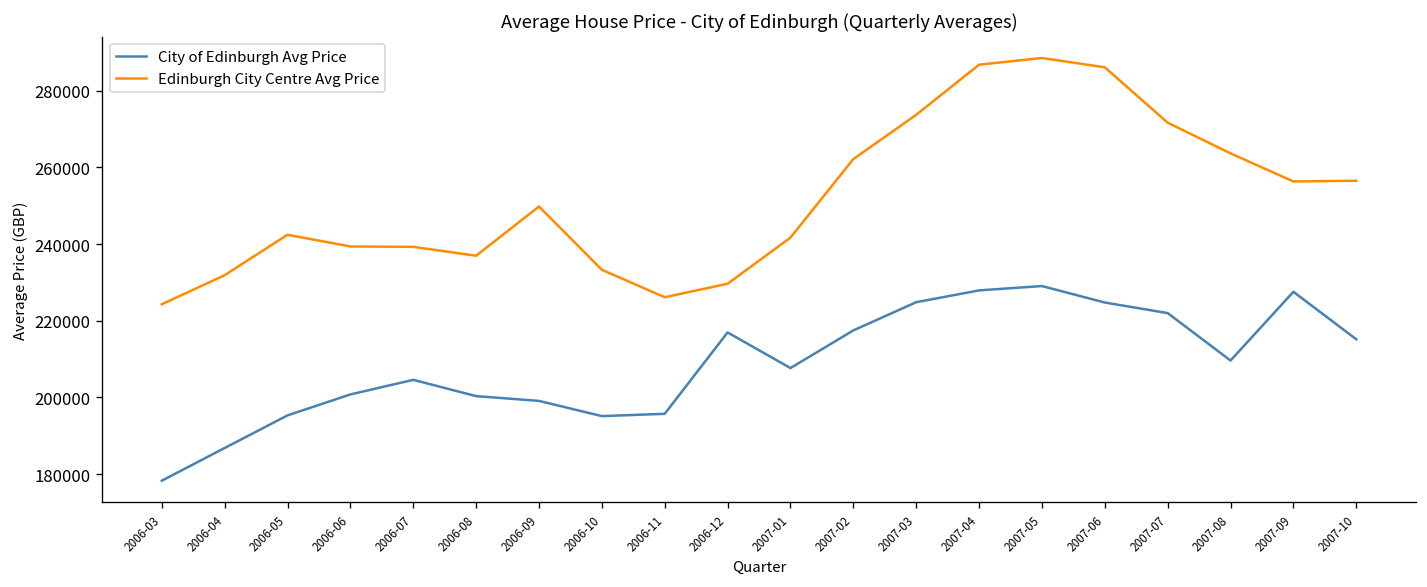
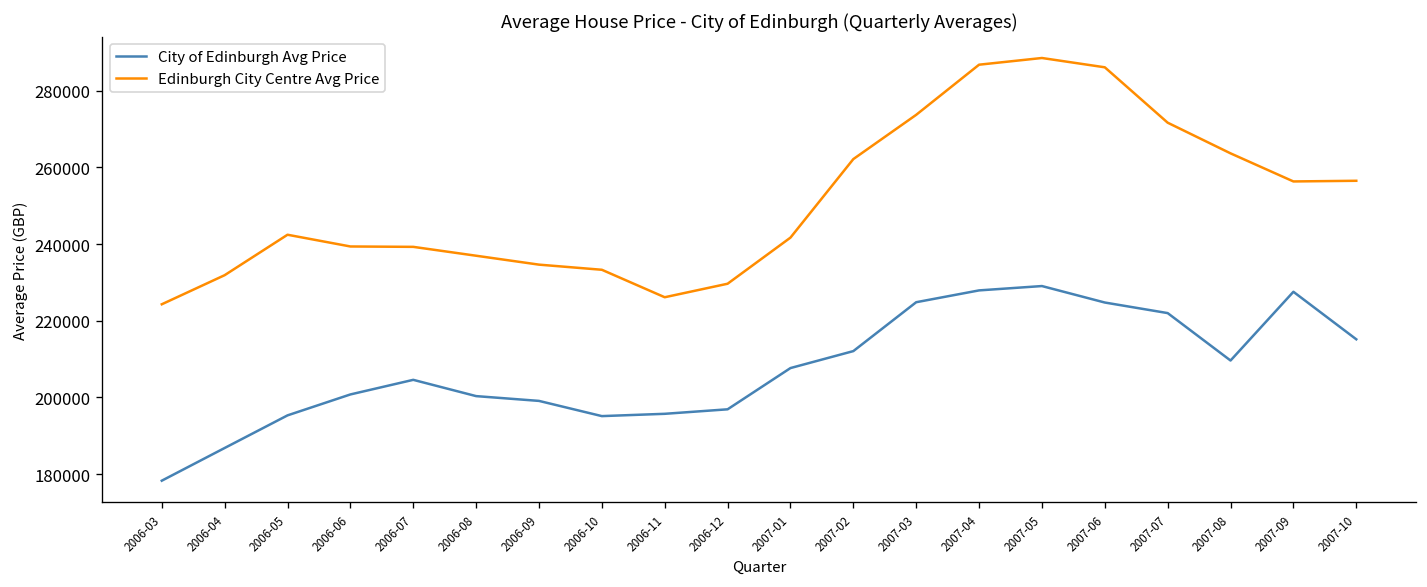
  {
    "City of Edinburgh Avg Price": {
      "2006-03": 178000,
      "2006-04": 187000,
      "2006-05": 195000,
      "2006-06": 201000,
      "2006-07": 205000,
      "2006-08": 200000,
      "2006-09": 199000,
      "2006-10": 195000,
      "2006-11": 196000,
-     "2006-12": 217000,
+     "2006-12": 197000,
      "2007-01": 208000,
-     "2007-02": 217000,
+     "2007-02": 212000,
      "2007-03": 225000,
      "2007-04": 228000,
      "2007-05": 229000,
      "2007-06": 225000,
      "2007-07": 222000,
      "2007-08": 210000,
      "2007-09": 228000,
      "2007-10": 215000
    },
    "Edinburgh City Centre Avg Price": {
      "2006-03": 224000,
      "2006-04": 232000,
      "2006-05": 242000,
      "2006-06": 239000,
      "2006-07": 239000,
      "2006-08": 237000,
-     "2006-09": 250000,
+     "2006-09": 235000,
      "2006-10": 233000,
      "2006-11": 226000,
      "2006-12": 230000,
      "2007-01": 242000,
      "2007-02": 262000,
      "2007-03": 274000,
      "2007-04": 287000,
      "2007-05": 288000,
      "2007-06": 286000,
      "2007-07": 272000,
      "2007-08": 264000,
      "2007-09": 256000,
      "2007-10": 256000
    }
  }
